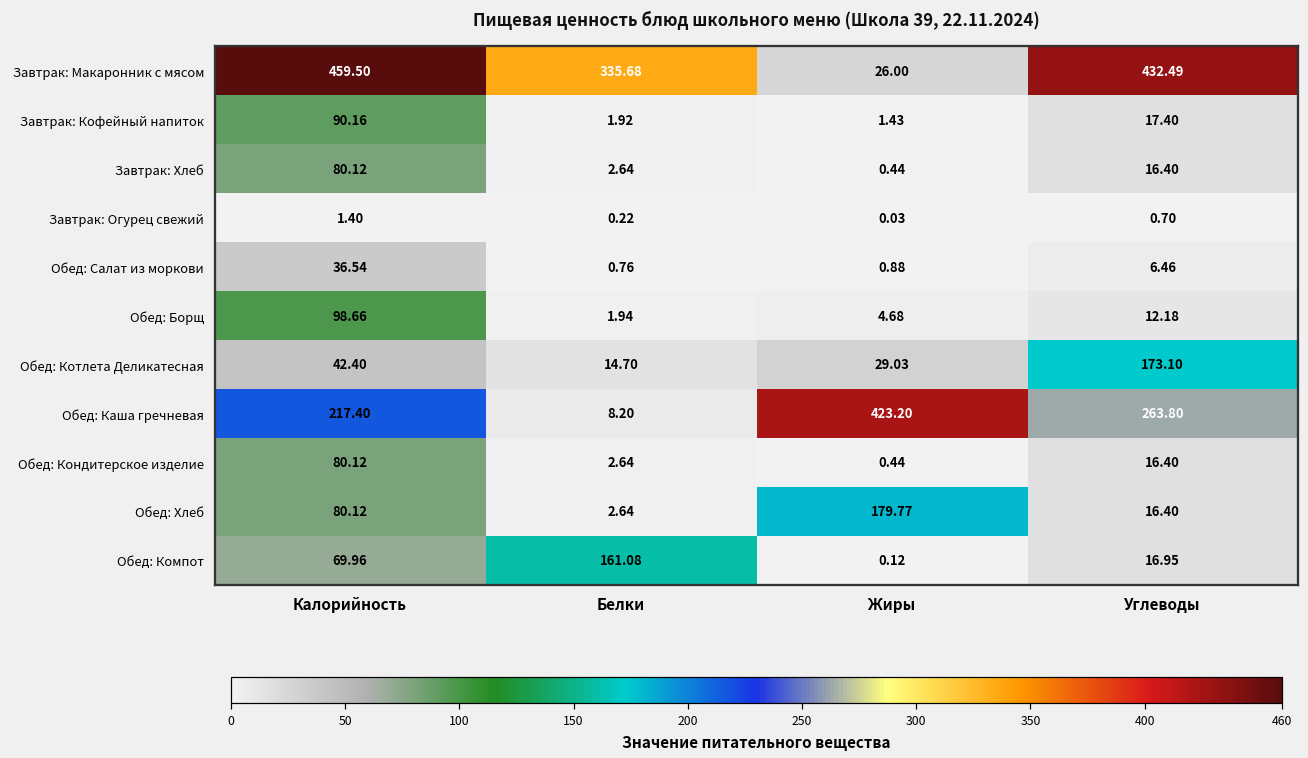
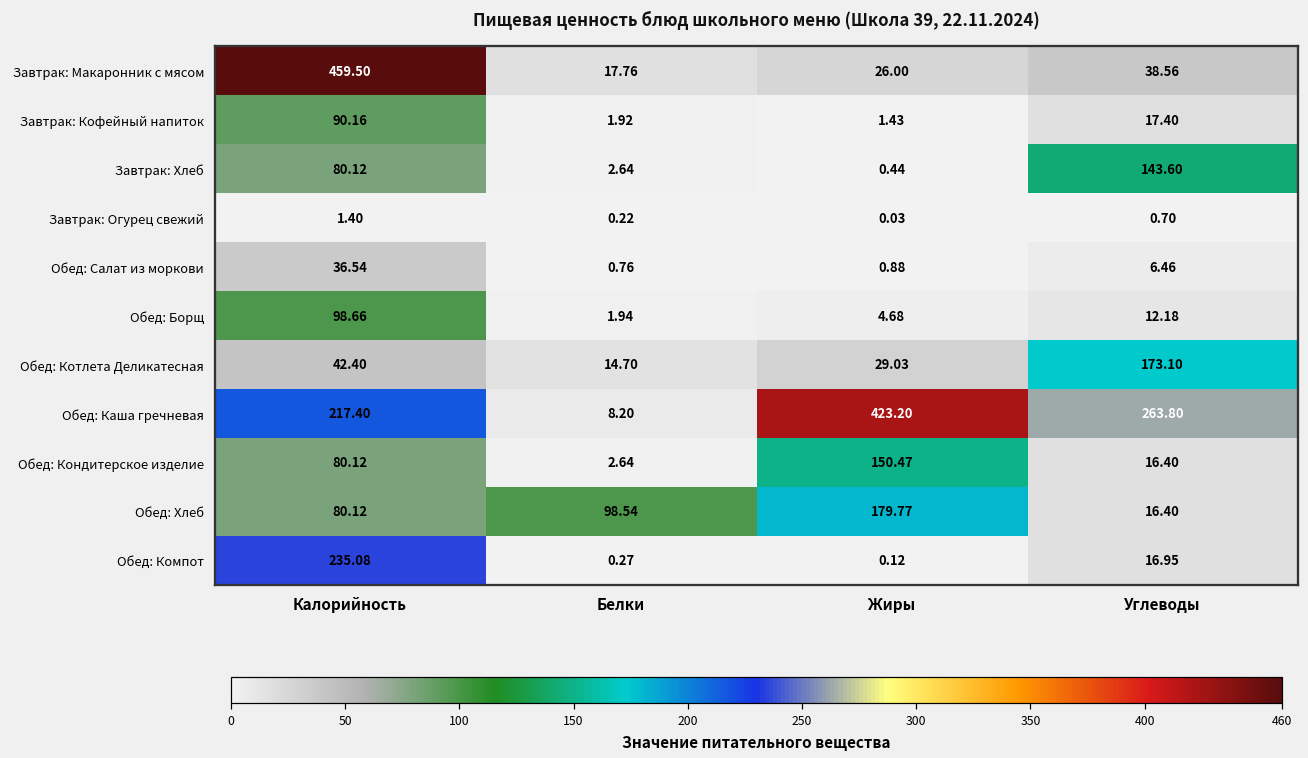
  {
    "Завтрак: Макаронник с мясом": {
      "Калорийность": 459.50,
-     "Белки": 335.68,
+     "Белки": 17.76,
      "Жиры": 26.00,
-     "Углеводы": 432.49
+     "Углеводы": 38.56
    },
    "Завтрак: Кофейный напиток": {
      "Калорийность": 90.16,
      "Белки": 1.92,
      "Жиры": 1.43,
      "Углеводы": 17.40
    },
    "Завтрак: Хлеб": {
      "Калорийность": 80.12,
      "Белки": 2.64,
      "Жиры": 0.44,
-     "Углеводы": 16.40
+     "Углеводы": 143.60
    },
    "Завтрак: Огурец свежий": {
      "Калорийность": 1.40,
      "Белки": 0.22,
      "Жиры": 0.03,
      "Углеводы": 0.70
    },
    "Обед: Салат из моркови": {
      "Калорийность": 36.54,
      "Белки": 0.76,
      "Жиры": 0.88,
      "Углеводы": 6.46
    },
    "Обед: Борщ": {
      "Калорийность": 98.66,
      "Белки": 1.94,
      "Жиры": 4.68,
      "Углеводы": 12.18
    },
    "Обед: Котлета Деликатесная": {
      "Калорийность": 42.40,
      "Белки": 14.70,
      "Жиры": 29.03,
      "Углеводы": 173.10
    },
    "Обед: Каша гречневая": {
      "Калорийность": 217.40,
      "Белки": 8.20,
      "Жиры": 423.20,
      "Углеводы": 263.80
    },
    "Обед: Кондитерское изделие": {
      "Калорийность": 80.12,
      "Белки": 2.64,
-     "Жиры": 0.44,
+     "Жиры": 150.47,
      "Углеводы": 16.40
    },
    "Обед: Хлеб": {
      "Калорийность": 80.12,
-     "Белки": 2.64,
+     "Белки": 98.54,
      "Жиры": 179.77,
      "Углеводы": 16.40
    },
    "Обед: Компот": {
-     "Калорийность": 69.96,
-     "Белки": 161.08,
+     "Калорийность": 235.08,
+     "Белки": 0.27,
      "Жиры": 0.12,
      "Углеводы": 16.95
    }
  }
